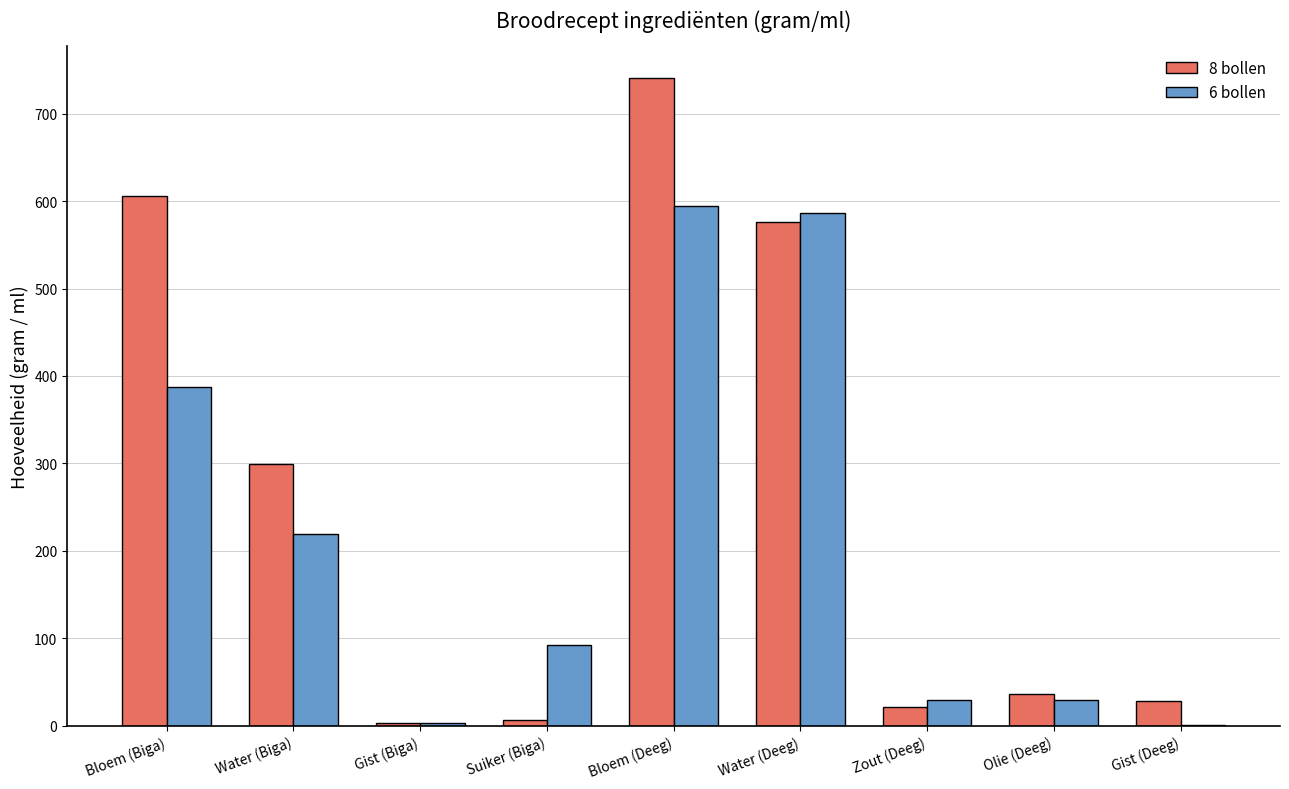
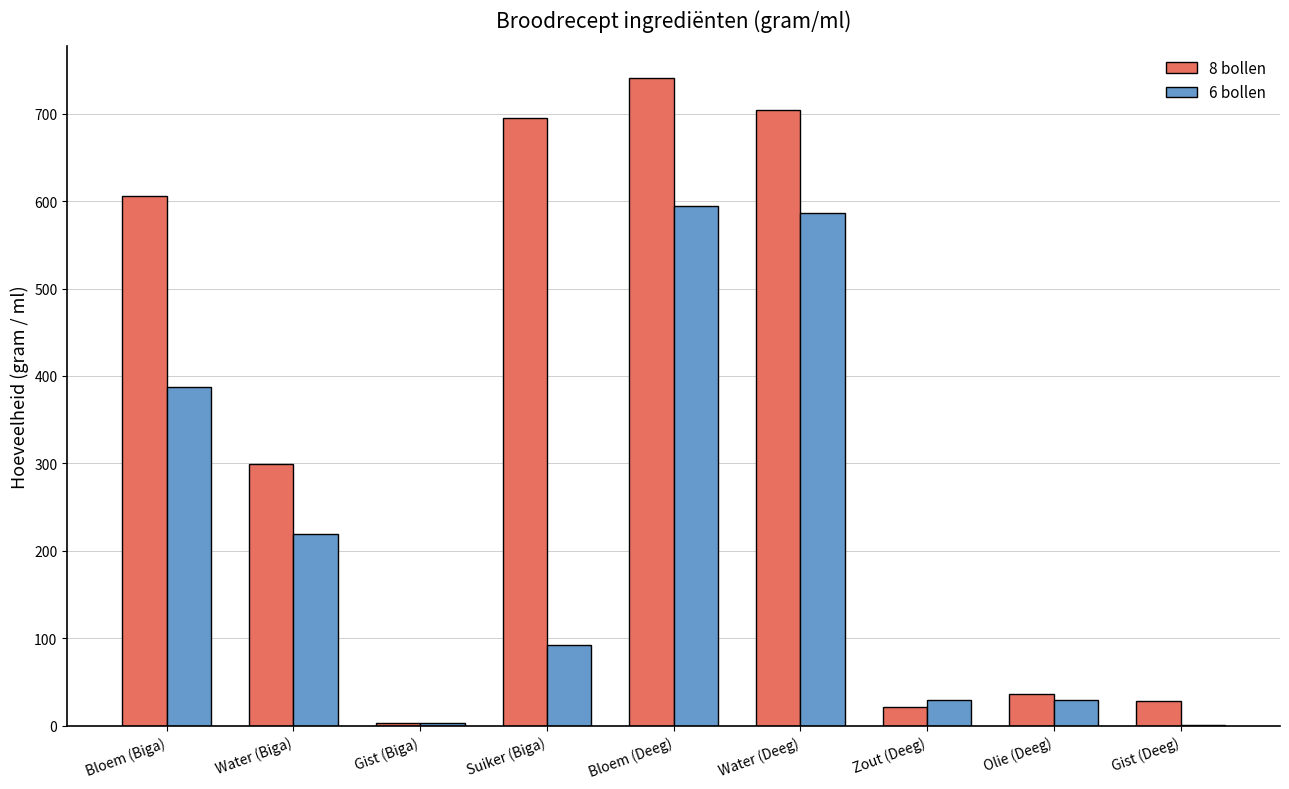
  {
    "8 bollen": {
      "Bloem (Biga)": 610,
      "Water (Biga)": 300,
      "Gist (Biga)": 0,
-     "Suiker (Biga)": 10,
+     "Suiker (Biga)": 690,
      "Bloem (Deeg)": 740,
-     "Water (Deeg)": 580,
+     "Water (Deeg)": 700,
      "Zout (Deeg)": 20,
      "Olie (Deeg)": 40,
      "Gist (Deeg)": 30
    },
    "6 bollen": {
      "Bloem (Biga)": 390,
      "Water (Biga)": 220,
      "Suiker (Biga)": 90,
      "Bloem (Deeg)": 600,
      "Water (Deeg)": 590,
      "Zout (Deeg)": 30,
      "Olie (Deeg)": 30
    }
  }
